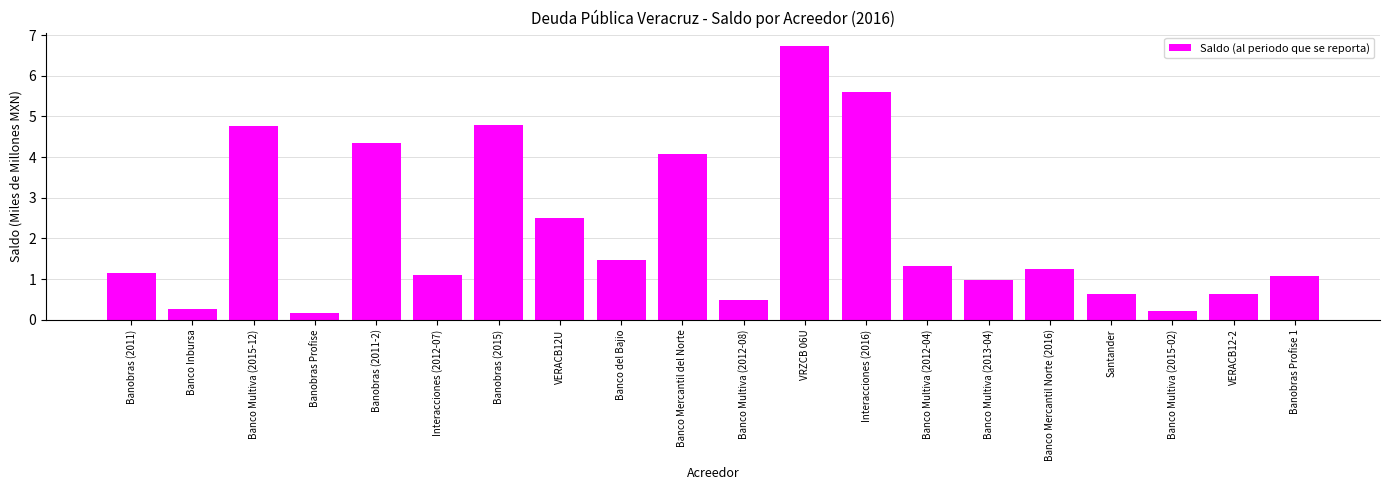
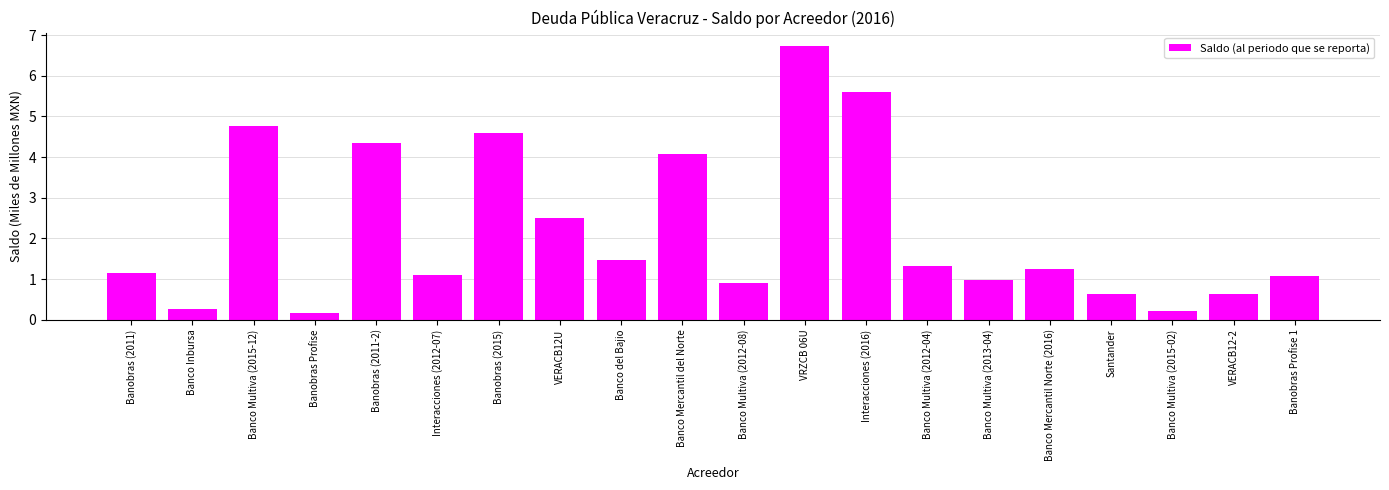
  {
    "Banobras (2011)": 1.2,
    "Banco Inbursa": 0.3,
    "Banco Multiva (2015-12)": 4.8,
    "Banobras Profise": 0.2,
    "Banobras (2011-2)": 4.4,
    "Interacciones (2012-07)": 1.1,
-   "Banobras (2015)": 4.8,
+   "Banobras (2015)": 4.6,
    "VERACB12U": 2.5,
    "Banco del Bajio": 1.5,
    "Banco Mercantil del Norte": 4.1,
-   "Banco Multiva (2012-08)": 0.5,
+   "Banco Multiva (2012-08)": 0.9,
    "VRZCB 06U": 6.7,
    "Interacciones (2016)": 5.6,
    "Banco Multiva (2012-04)": 1.3,
    "Banco Multiva (2013-04)": 1.0,
    "Banco Mercantil Norte (2016)": 1.2,
    "Santander": 0.6,
    "Banco Multiva (2015-02)": 0.2,
    "VERACB12-2": 0.6,
    "Banobras Profise 1": 1.1
  }
